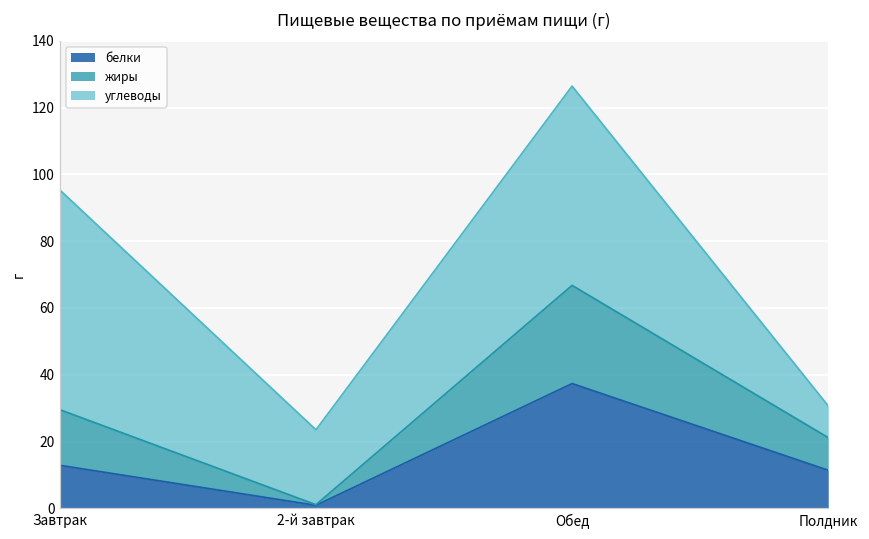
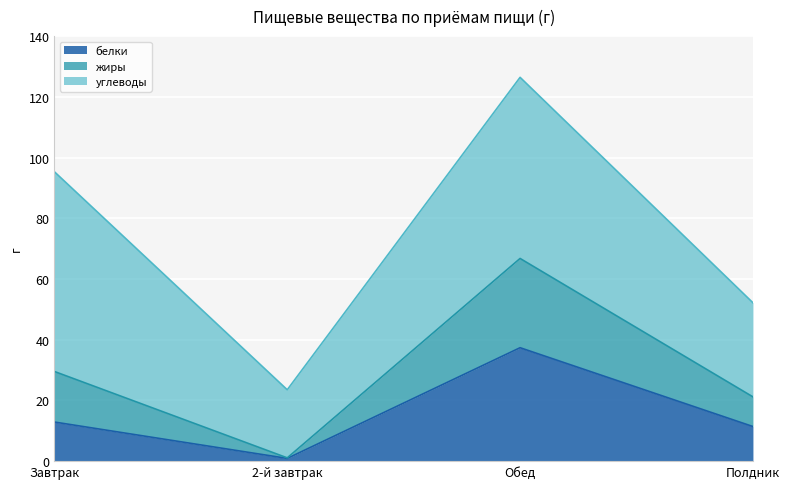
  {
    "углеводы": {
      "Завтрак": 66,
      "2-й завтрак": 22,
      "Обед": 60,
-     "Полдник": 10
+     "Полдник": 31
    }
  }
